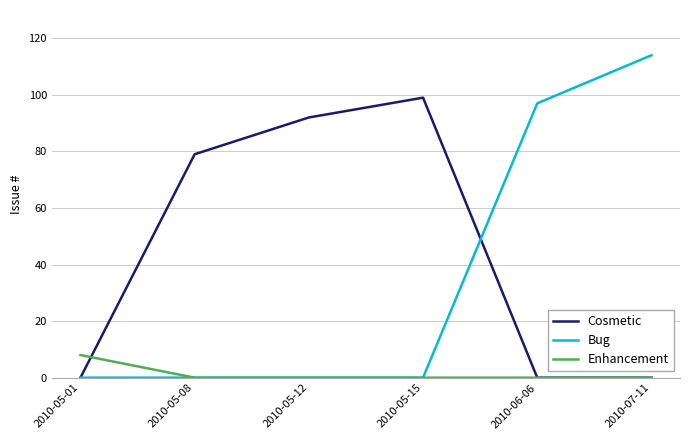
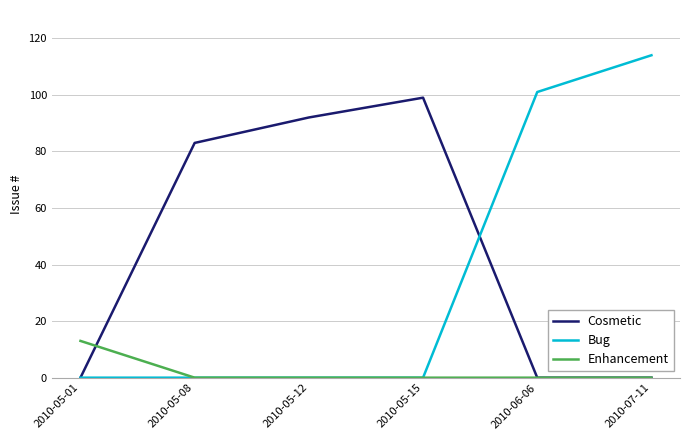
  {
    "Cosmetic": {
-     "2010-05-08": 79,
+     "2010-05-08": 83,
      "2010-05-12": 92,
      "2010-05-15": 99
    },
    "Bug": {
-     "2010-06-06": 97,
+     "2010-06-06": 101,
      "2010-07-11": 114
    },
    "Enhancement": {
-     "2010-05-01": 8
+     "2010-05-01": 13
    }
  }
